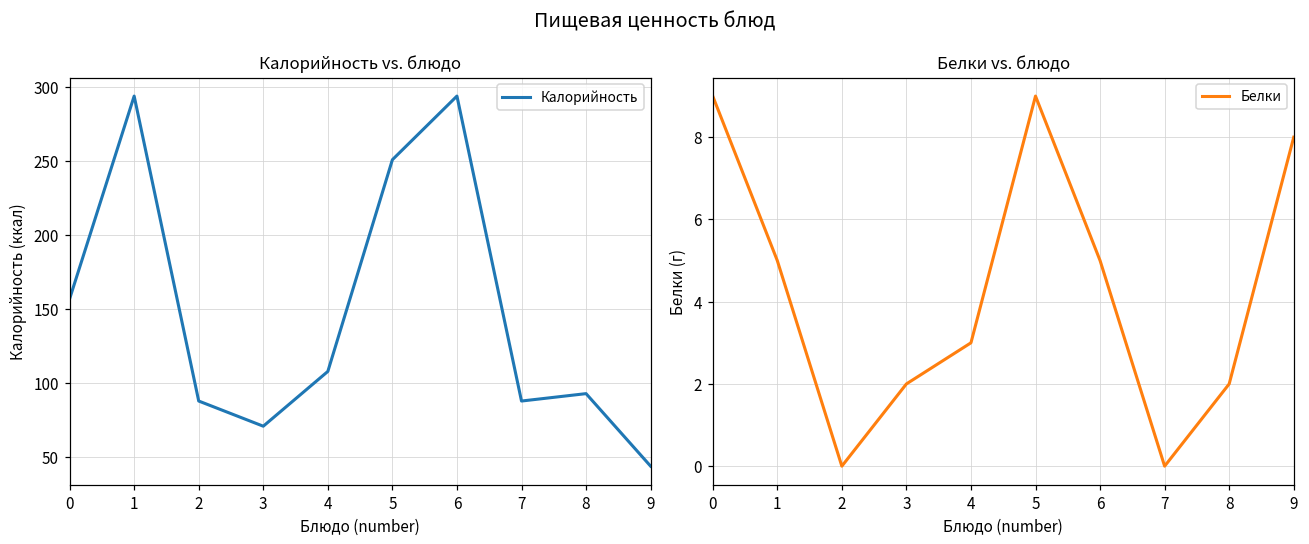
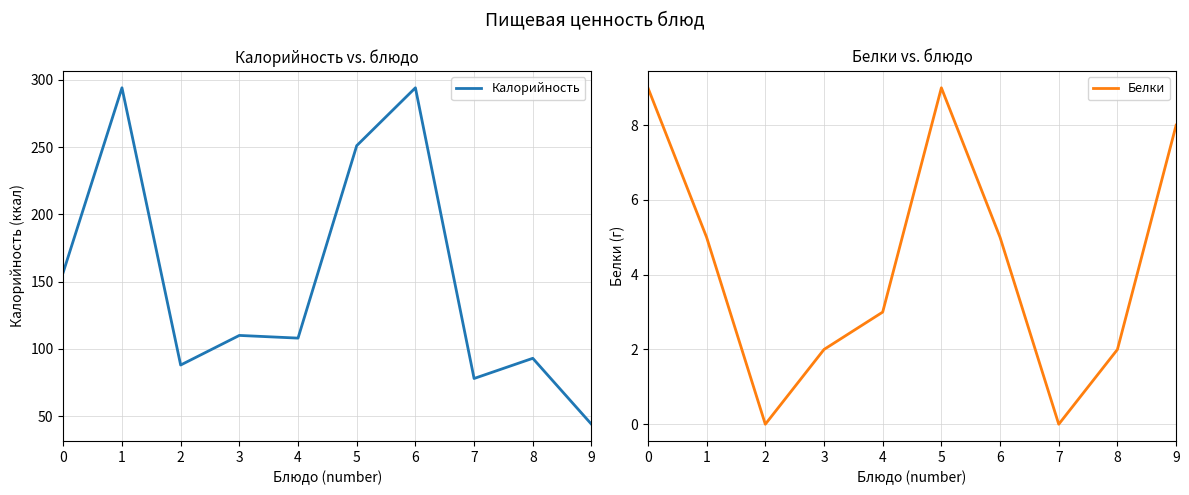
  {
    "Калорийность vs. блюдо": {
      "0": 157,
      "1": 294,
      "2": 88,
-     "3": 71,
+     "3": 110,
      "4": 108,
      "5": 251,
      "6": 294,
-     "7": 88,
+     "7": 78,
      "8": 93,
      "9": 44
    },
    "Белки vs. блюдо": {
      "0": 9.0,
      "1": 5.0,
      "2": 0.0,
      "3": 2.0,
      "4": 3.0,
      "5": 9.0,
      "6": 5.0,
      "7": 0.0,
      "8": 2.0,
      "9": 8.0
    }
  }
